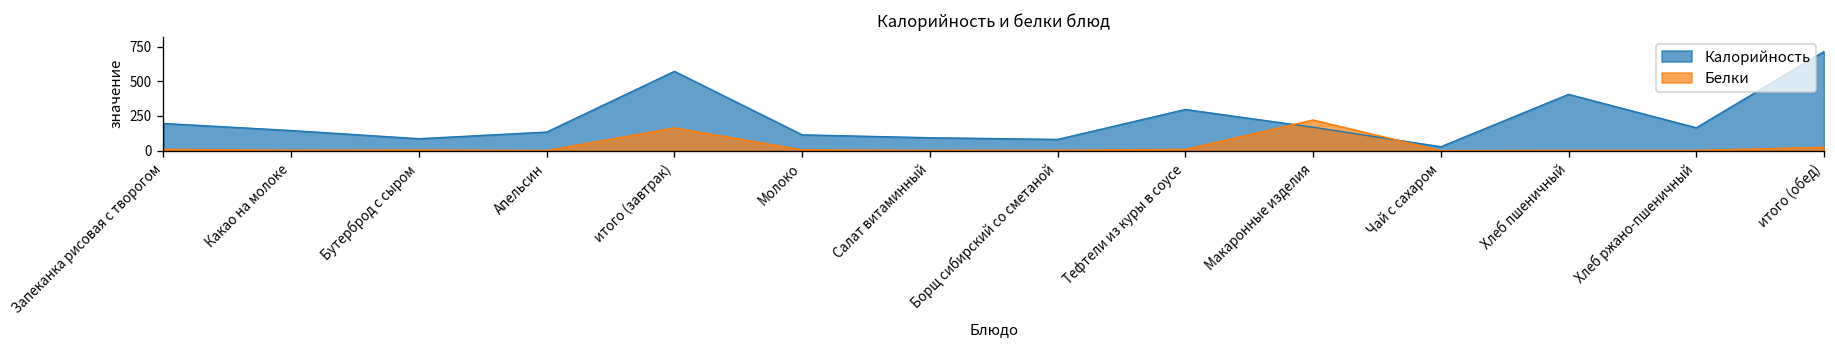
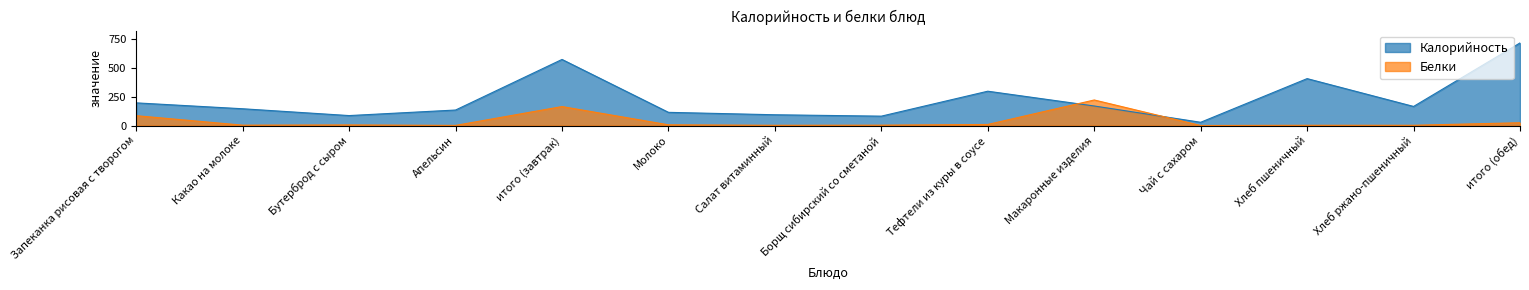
  {
    "Калорийность": {
      "Запеканка рисовая с творогом": 200,
      "Какао на молоке": 150,
      "Бутерброд с сыром": 90,
      "Апельсин": 130,
      "итого (завтрак)": 570,
      "Молоко": 110,
      "Салат витаминный": 90,
      "Борщ сибирский со сметаной": 80,
      "Тефтели из куры в соусе": 300,
      "Макаронные изделия": 170,
      "Чай с сахаром": 30,
      "Хлеб пшеничный": 410,
      "Хлеб ржано-пшеничный": 170,
      "итого (обед)": 720
    },
    "Белки": {
-     "Запеканка рисовая с творогом": 10,
+     "Запеканка рисовая с творогом": 90,
      "Какао на молоке": 0,
      "Бутерброд с сыром": 10,
      "Апельсин": 0,
      "итого (завтрак)": 160,
      "Молоко": 10,
      "Салат витаминный": 0,
      "Борщ сибирский со сметаной": 0,
      "Тефтели из куры в соусе": 10,
      "Макаронные изделия": 220,
      "Чай с сахаром": 0,
      "Хлеб пшеничный": 0,
      "Хлеб ржано-пшеничный": 0,
      "итого (обед)": 20
    }
  }
